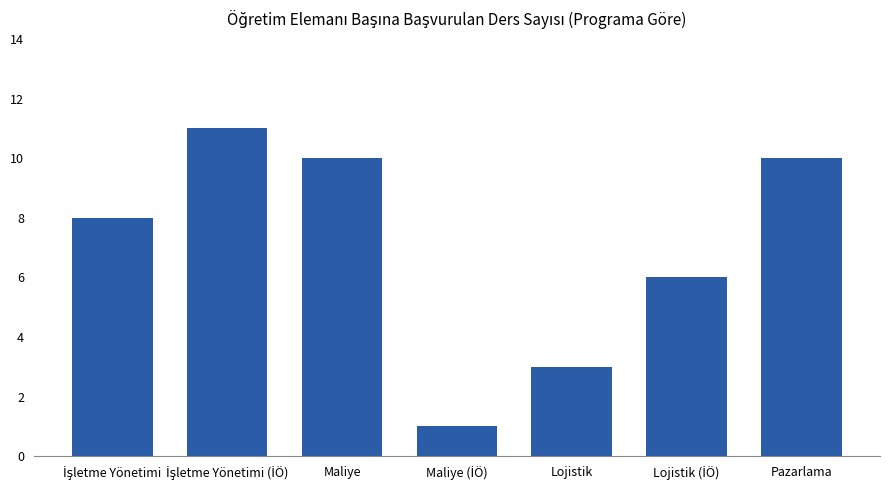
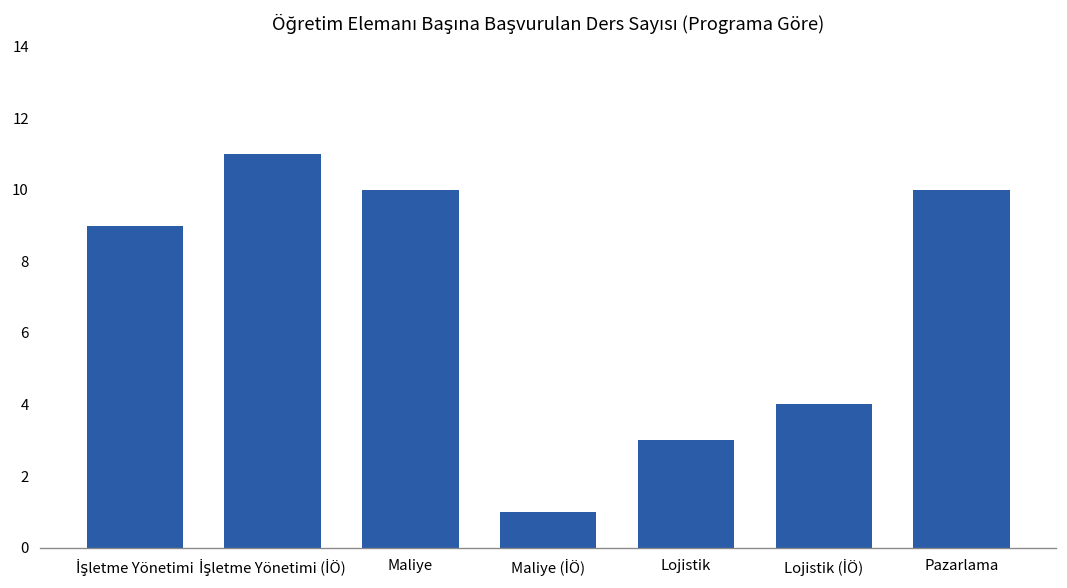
  {
-   "İşletme Yönetimi": 8,
+   "İşletme Yönetimi": 9,
    "İşletme Yönetimi (İÖ)": 11,
    "Maliye": 10,
    "Maliye (İÖ)": 1,
    "Lojistik": 3,
-   "Lojistik (İÖ)": 6,
+   "Lojistik (İÖ)": 4,
    "Pazarlama": 10
  }
